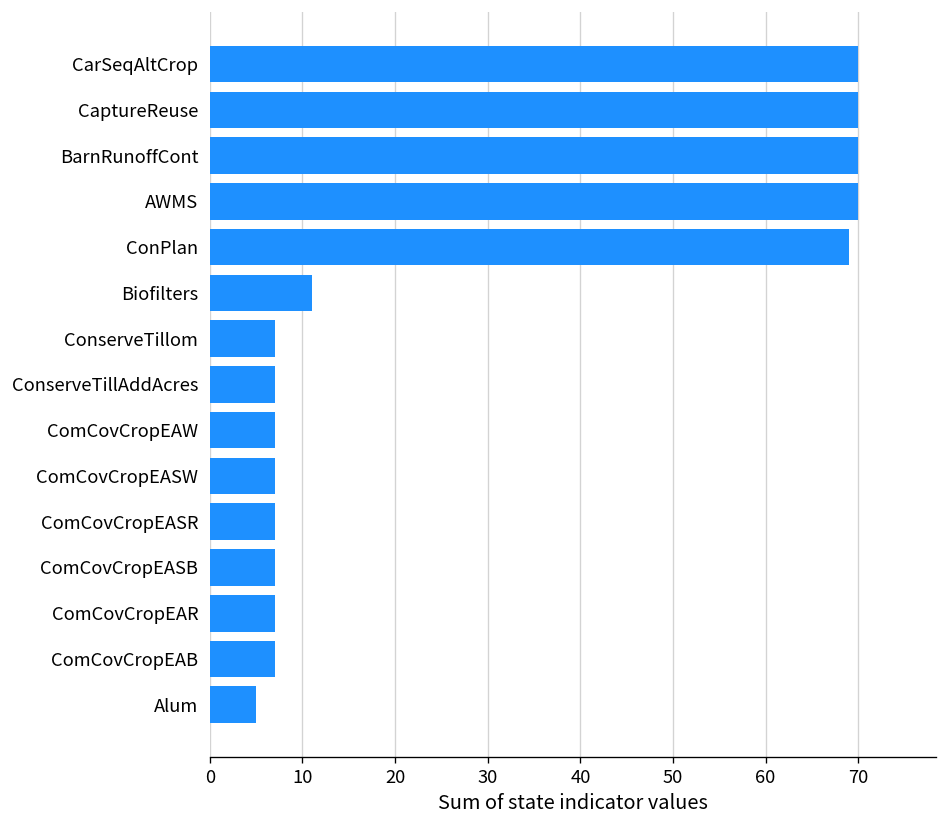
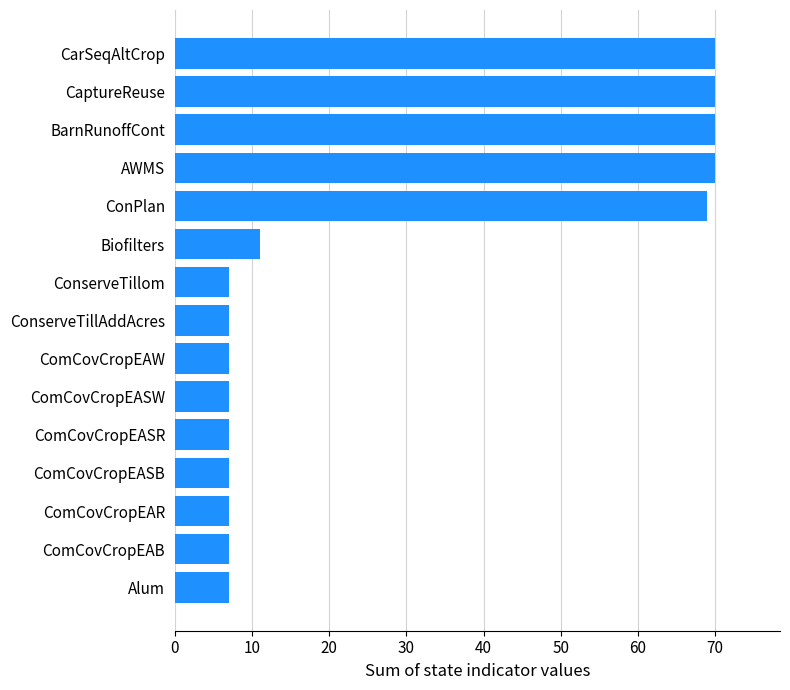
  {
    "CarSeqAltCrop": 70,
    "CaptureReuse": 70,
    "BarnRunoffCont": 70,
    "AWMS": 70,
    "ConPlan": 69,
    "Biofilters": 11,
    "ConserveTillom": 7,
    "ConserveTillAddAcres": 7,
    "ComCovCropEAW": 7,
    "ComCovCropEASW": 7,
    "ComCovCropEASR": 7,
    "ComCovCropEASB": 7,
    "ComCovCropEAR": 7,
    "ComCovCropEAB": 7,
-   "Alum": 5
+   "Alum": 7
  }
